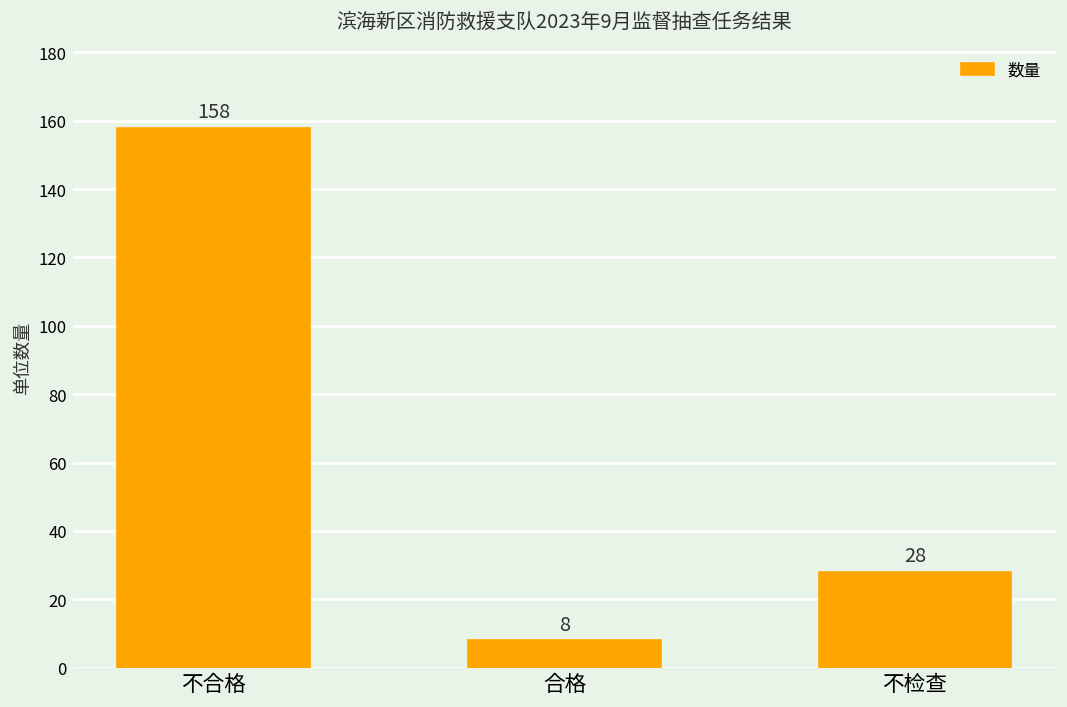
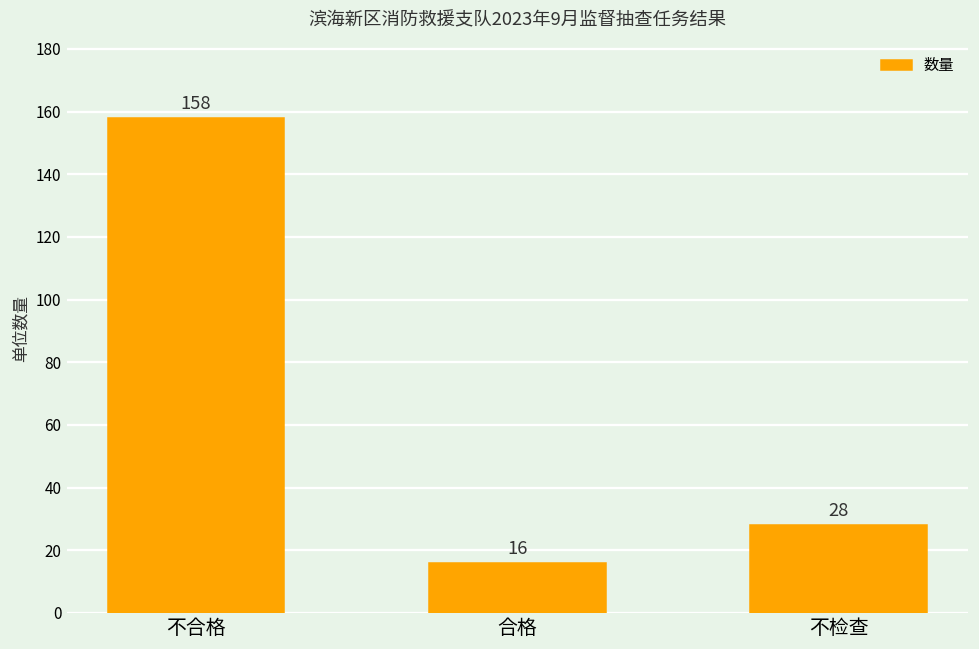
  {
    "不合格": 158,
-   "合格": 8,
+   "合格": 16,
    "不检查": 28
  }
